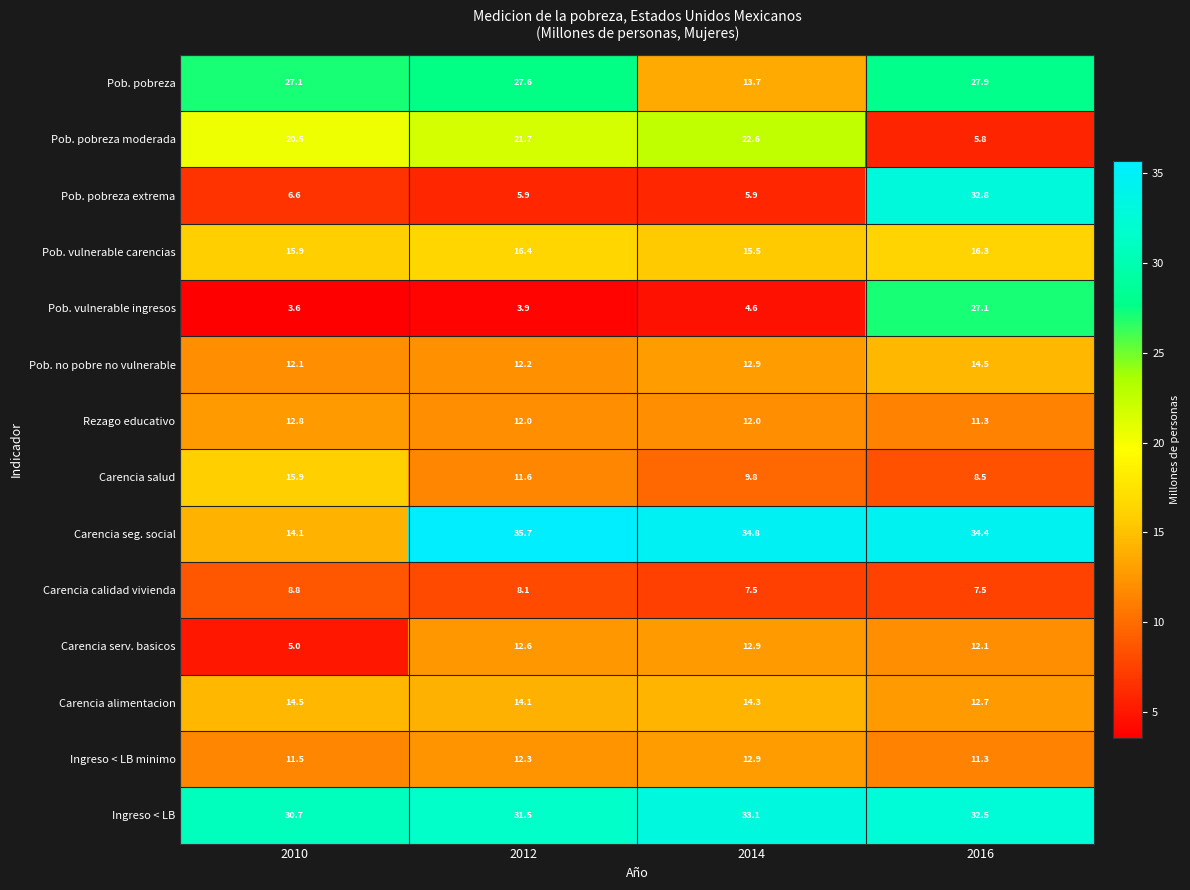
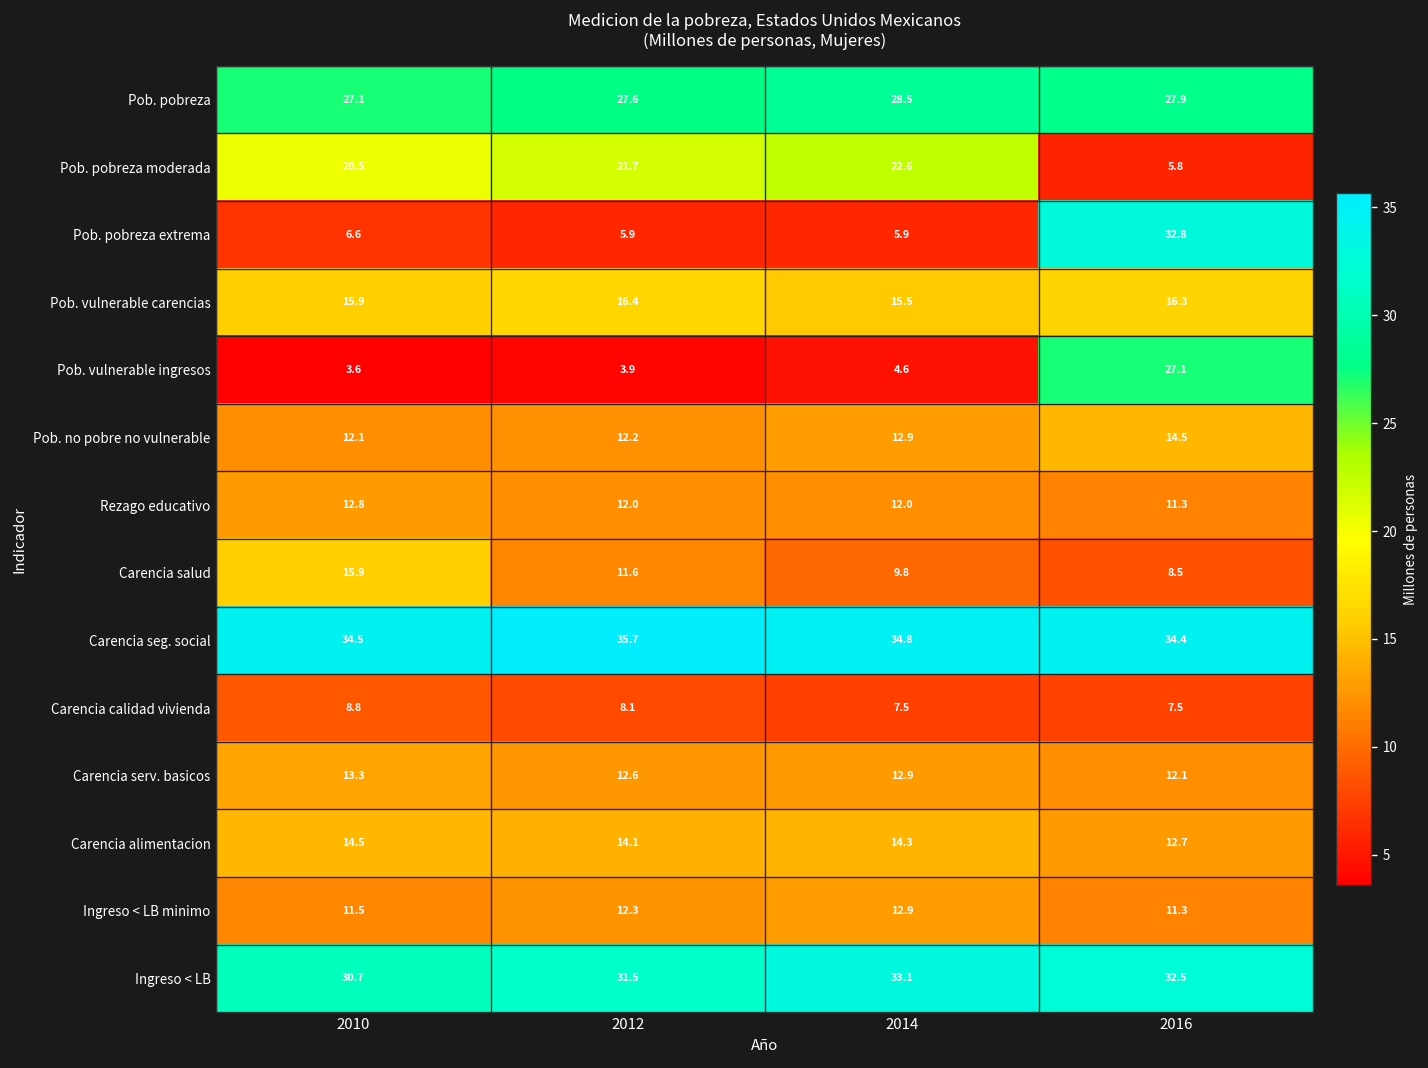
  {
    "Pob. pobreza": {
      "2010": 27.1,
      "2012": 27.6,
-     "2014": 13.7,
+     "2014": 28.5,
      "2016": 27.9
    },
    "Pob. pobreza moderada": {
      "2010": 20.5,
      "2012": 21.7,
      "2014": 22.6,
      "2016": 5.8
    },
    "Pob. pobreza extrema": {
      "2010": 6.6,
      "2012": 5.9,
      "2014": 5.9,
      "2016": 32.8
    },
    "Pob. vulnerable carencias": {
      "2010": 15.9,
      "2012": 16.4,
      "2014": 15.5,
      "2016": 16.3
    },
    "Pob. vulnerable ingresos": {
      "2010": 3.6,
      "2012": 3.9,
      "2014": 4.6,
      "2016": 27.1
    },
    "Pob. no pobre no vulnerable": {
      "2010": 12.1,
      "2012": 12.2,
      "2014": 12.9,
      "2016": 14.5
    },
    "Rezago educativo": {
      "2010": 12.8,
      "2012": 12.0,
      "2014": 12.0,
      "2016": 11.3
    },
    "Carencia salud": {
      "2010": 15.9,
      "2012": 11.6,
      "2014": 9.8,
      "2016": 8.5
    },
    "Carencia seg. social": {
-     "2010": 14.1,
+     "2010": 34.5,
      "2012": 35.7,
      "2014": 34.8,
      "2016": 34.4
    },
    "Carencia calidad vivienda": {
      "2010": 8.8,
      "2012": 8.1,
      "2014": 7.5,
      "2016": 7.5
    },
    "Carencia serv. basicos": {
-     "2010": 5.0,
+     "2010": 13.3,
      "2012": 12.6,
      "2014": 12.9,
      "2016": 12.1
    },
    "Carencia alimentacion": {
      "2010": 14.5,
      "2012": 14.1,
      "2014": 14.3,
      "2016": 12.7
    },
    "Ingreso < LB minimo": {
      "2010": 11.5,
      "2012": 12.3,
      "2014": 12.9,
      "2016": 11.3
    },
    "Ingreso < LB": {
      "2010": 30.7,
      "2012": 31.5,
      "2014": 33.1,
      "2016": 32.5
    }
  }
